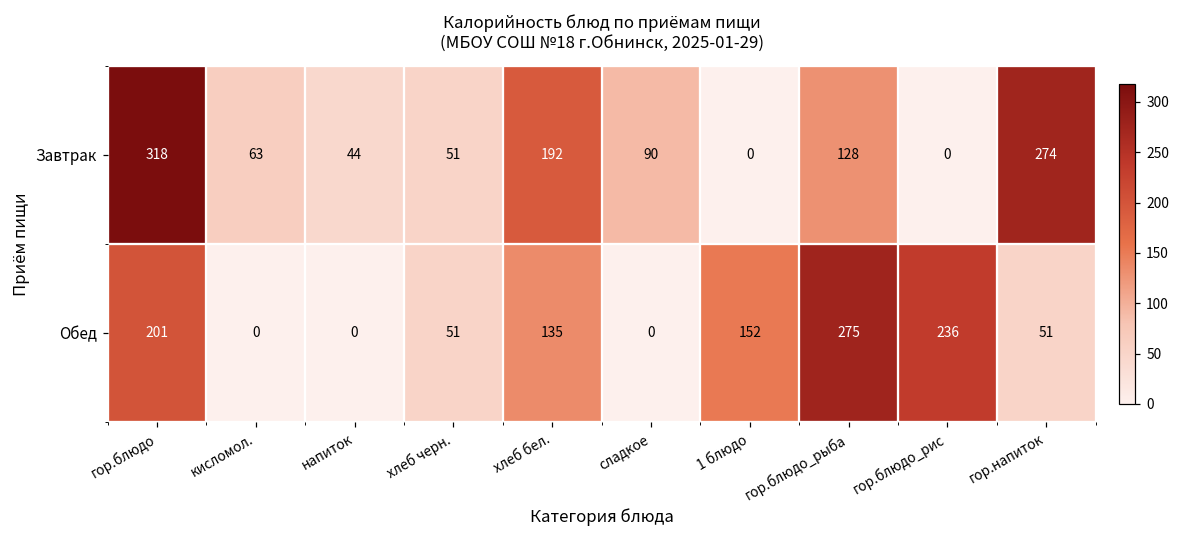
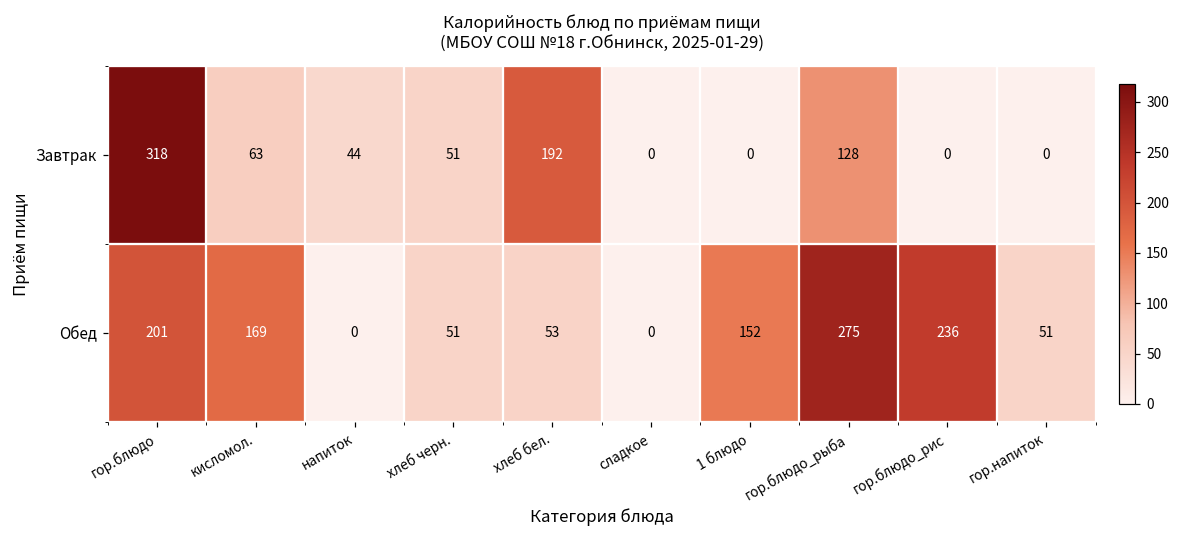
  {
    "Завтрак": {
      "гор.блюдо": 318,
      "кисломол.": 63,
      "напиток": 44,
      "хлеб черн.": 51,
      "хлеб бел.": 192,
-     "сладкое": 90,
+     "сладкое": 0,
      "1 блюдо": 0,
      "гор.блюдо_рыба": 128,
      "гор.блюдо_рис": 0,
-     "гор.напиток": 274
+     "гор.напиток": 0
    },
    "Обед": {
      "гор.блюдо": 201,
-     "кисломол.": 0,
+     "кисломол.": 169,
      "напиток": 0,
      "хлеб черн.": 51,
-     "хлеб бел.": 135,
+     "хлеб бел.": 53,
      "сладкое": 0,
      "1 блюдо": 152,
      "гор.блюдо_рыба": 275,
      "гор.блюдо_рис": 236,
      "гор.напиток": 51
    }
  }
